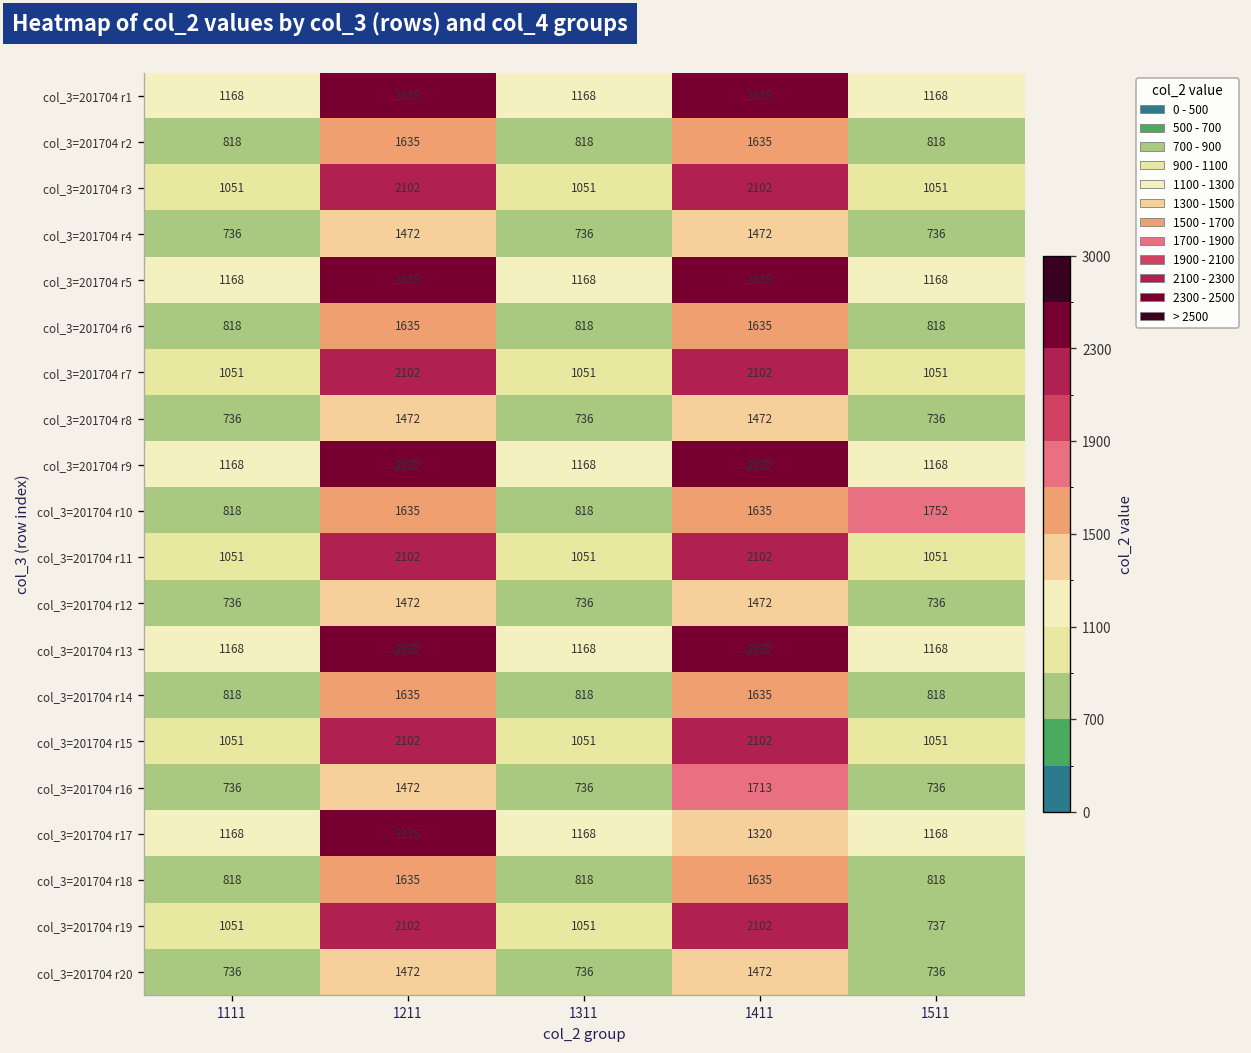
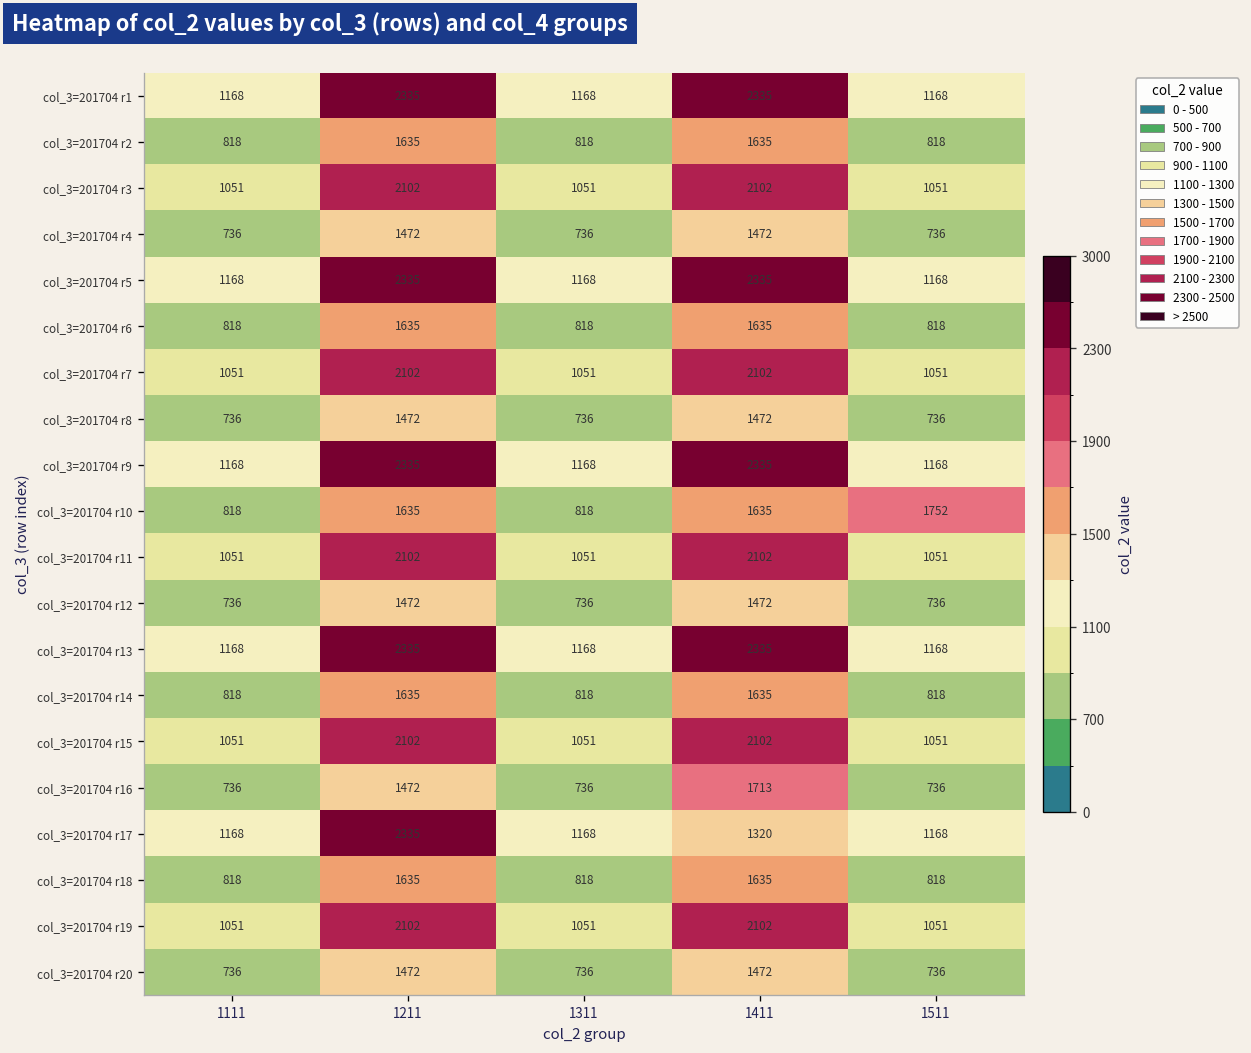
  {
    "col_3=201704 r1": {
      "1111": 1168,
      "1211": 2335,
      "1311": 1168,
      "1411": 2335,
      "1511": 1168
    },
    "col_3=201704 r2": {
      "1111": 818,
      "1211": 1635,
      "1311": 818,
      "1411": 1635,
      "1511": 818
    },
    "col_3=201704 r3": {
      "1111": 1051,
      "1211": 2102,
      "1311": 1051,
      "1411": 2102,
      "1511": 1051
    },
    "col_3=201704 r4": {
      "1111": 736,
      "1211": 1472,
      "1311": 736,
      "1411": 1472,
      "1511": 736
    },
    "col_3=201704 r5": {
      "1111": 1168,
      "1211": 2335,
      "1311": 1168,
      "1411": 2335,
      "1511": 1168
    },
    "col_3=201704 r6": {
      "1111": 818,
      "1211": 1635,
      "1311": 818,
      "1411": 1635,
      "1511": 818
    },
    "col_3=201704 r7": {
      "1111": 1051,
      "1211": 2102,
      "1311": 1051,
      "1411": 2102,
      "1511": 1051
    },
    "col_3=201704 r8": {
      "1111": 736,
      "1211": 1472,
      "1311": 736,
      "1411": 1472,
      "1511": 736
    },
    "col_3=201704 r9": {
      "1111": 1168,
      "1211": 2335,
      "1311": 1168,
      "1411": 2335,
      "1511": 1168
    },
    "col_3=201704 r10": {
      "1111": 818,
      "1211": 1635,
      "1311": 818,
      "1411": 1635,
      "1511": 1752
    },
    "col_3=201704 r11": {
      "1111": 1051,
      "1211": 2102,
      "1311": 1051,
      "1411": 2102,
      "1511": 1051
    },
    "col_3=201704 r12": {
      "1111": 736,
      "1211": 1472,
      "1311": 736,
      "1411": 1472,
      "1511": 736
    },
    "col_3=201704 r13": {
      "1111": 1168,
      "1211": 2335,
      "1311": 1168,
      "1411": 2335,
      "1511": 1168
    },
    "col_3=201704 r14": {
      "1111": 818,
      "1211": 1635,
      "1311": 818,
      "1411": 1635,
      "1511": 818
    },
    "col_3=201704 r15": {
      "1111": 1051,
      "1211": 2102,
      "1311": 1051,
      "1411": 2102,
      "1511": 1051
    },
    "col_3=201704 r16": {
      "1111": 736,
      "1211": 1472,
      "1311": 736,
      "1411": 1713,
      "1511": 736
    },
    "col_3=201704 r17": {
      "1111": 1168,
      "1211": 2335,
      "1311": 1168,
      "1411": 1320,
      "1511": 1168
    },
    "col_3=201704 r18": {
      "1111": 818,
      "1211": 1635,
      "1311": 818,
      "1411": 1635,
      "1511": 818
    },
    "col_3=201704 r19": {
      "1111": 1051,
      "1211": 2102,
      "1311": 1051,
      "1411": 2102,
-     "1511": 737
+     "1511": 1051
    },
    "col_3=201704 r20": {
      "1111": 736,
      "1211": 1472,
      "1311": 736,
      "1411": 1472,
      "1511": 736
    }
  }
